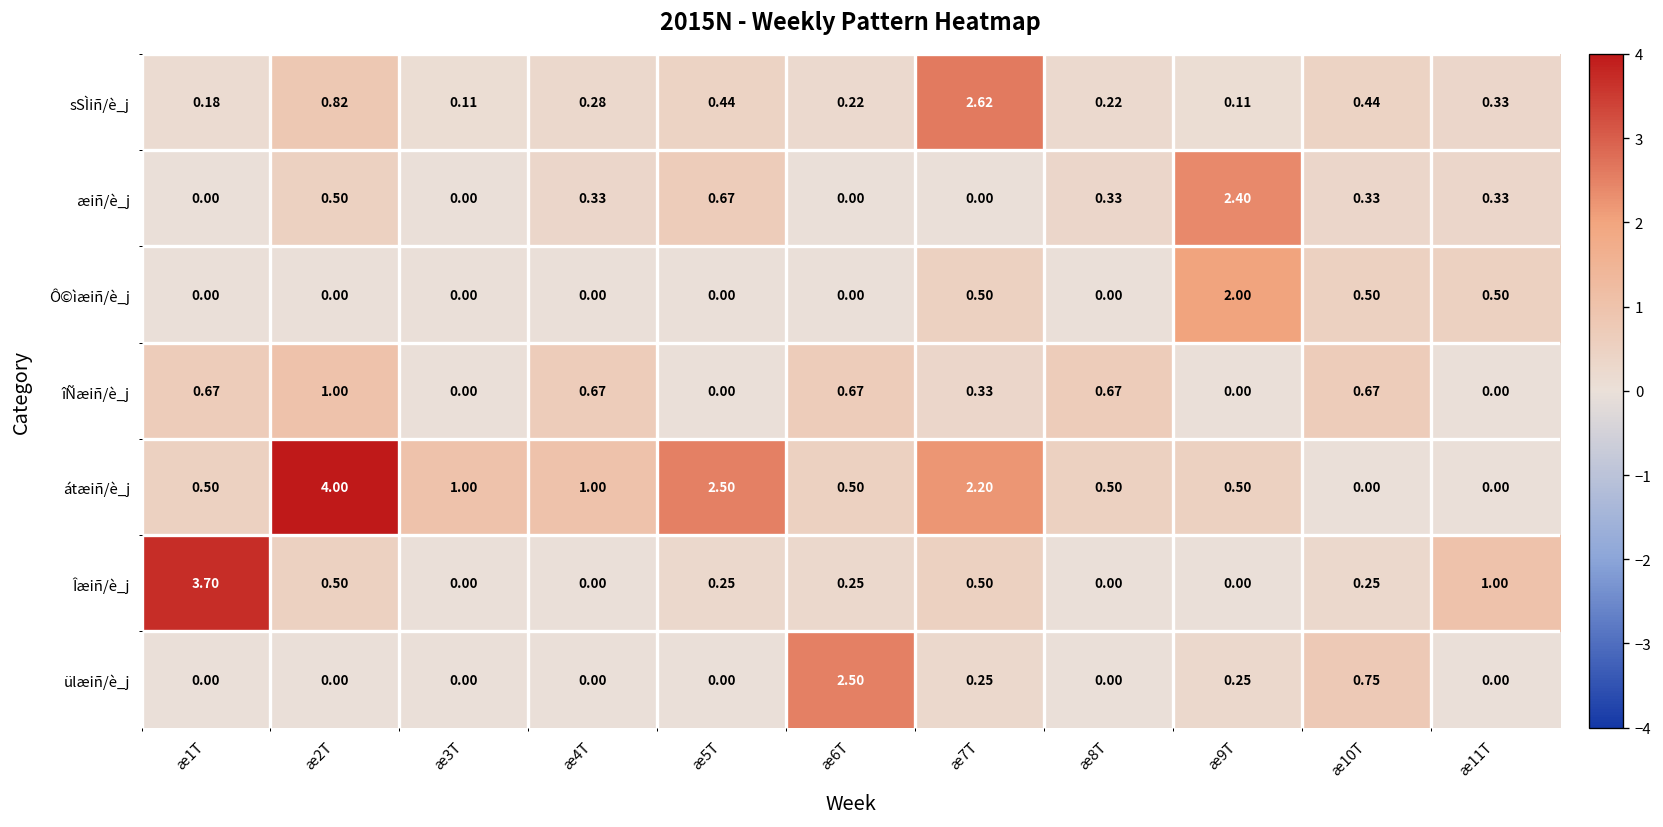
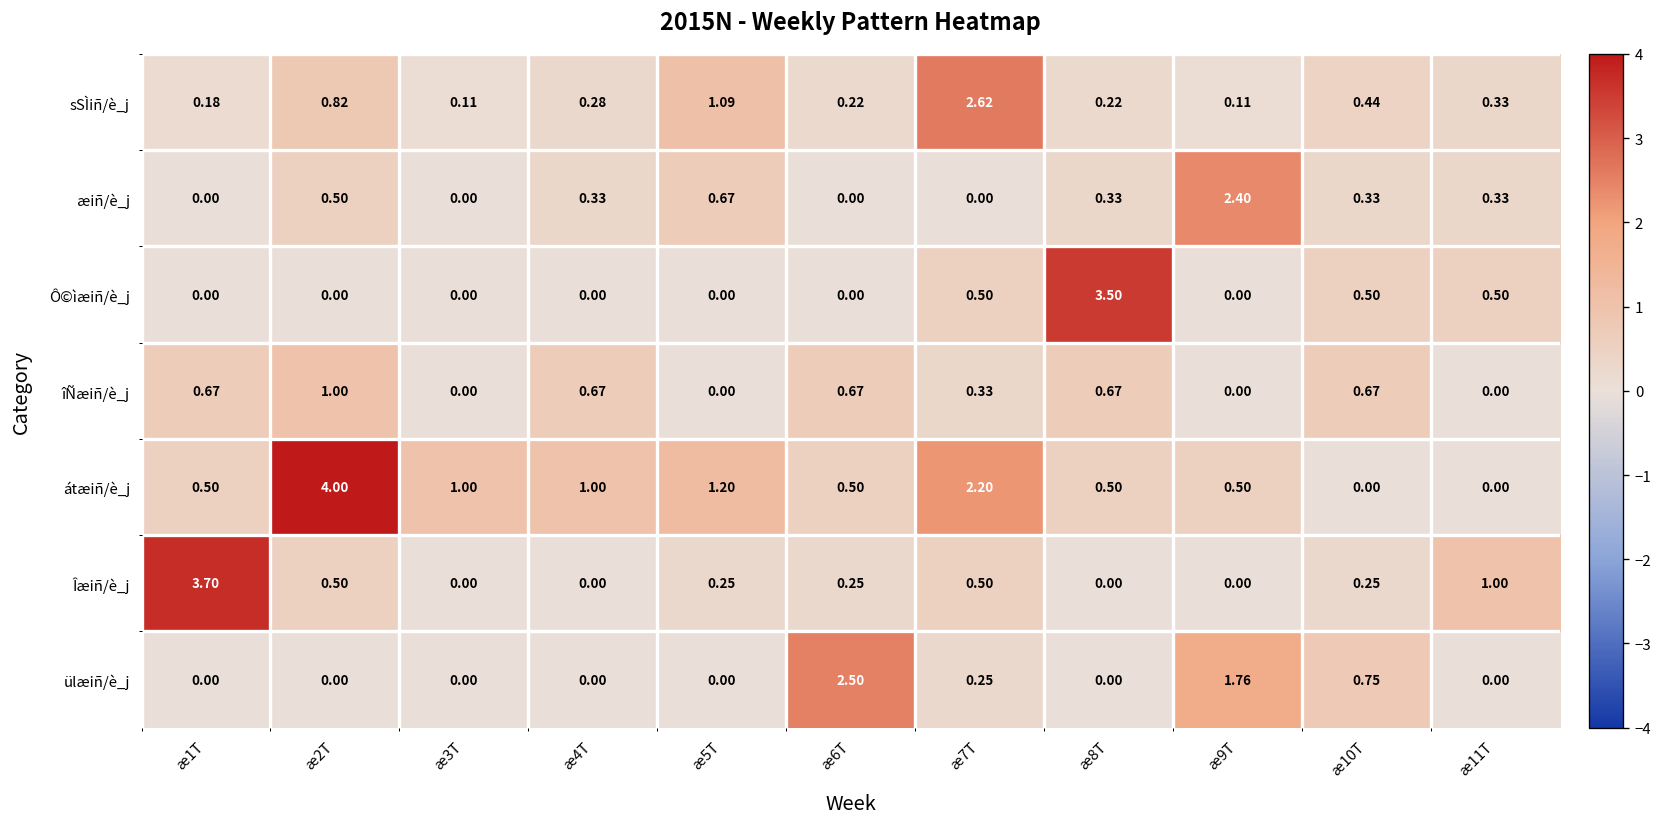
  {
    "sSÌiñ/è_j": {
      "æ1T": 0.18,
      "æ2T": 0.82,
      "æ3T": 0.11,
      "æ4T": 0.28,
-     "æ5T": 0.44,
+     "æ5T": 1.09,
      "æ6T": 0.22,
      "æ7T": 2.62,
      "æ8T": 0.22,
      "æ9T": 0.11,
      "æ10T": 0.44,
      "æ11T": 0.33
    },
    "æiñ/è_j": {
      "æ1T": 0.00,
      "æ2T": 0.50,
      "æ3T": 0.00,
      "æ4T": 0.33,
      "æ5T": 0.67,
      "æ6T": 0.00,
      "æ7T": 0.00,
      "æ8T": 0.33,
      "æ9T": 2.40,
      "æ10T": 0.33,
      "æ11T": 0.33
    },
    "Ô©ìæiñ/è_j": {
      "æ1T": 0.00,
      "æ2T": 0.00,
      "æ3T": 0.00,
      "æ4T": 0.00,
      "æ5T": 0.00,
      "æ6T": 0.00,
      "æ7T": 0.50,
-     "æ8T": 0.00,
-     "æ9T": 2.00,
+     "æ8T": 3.50,
+     "æ9T": 0.00,
      "æ10T": 0.50,
      "æ11T": 0.50
    },
    "îÑæiñ/è_j": {
      "æ1T": 0.67,
      "æ2T": 1.00,
      "æ3T": 0.00,
      "æ4T": 0.67,
      "æ5T": 0.00,
      "æ6T": 0.67,
      "æ7T": 0.33,
      "æ8T": 0.67,
      "æ9T": 0.00,
      "æ10T": 0.67,
      "æ11T": 0.00
    },
    "átæiñ/è_j": {
      "æ1T": 0.50,
      "æ2T": 4.00,
      "æ3T": 1.00,
      "æ4T": 1.00,
-     "æ5T": 2.50,
+     "æ5T": 1.20,
      "æ6T": 0.50,
      "æ7T": 2.20,
      "æ8T": 0.50,
      "æ9T": 0.50,
      "æ10T": 0.00,
      "æ11T": 0.00
    },
    "Îæiñ/è_j": {
      "æ1T": 3.70,
      "æ2T": 0.50,
      "æ3T": 0.00,
      "æ4T": 0.00,
      "æ5T": 0.25,
      "æ6T": 0.25,
      "æ7T": 0.50,
      "æ8T": 0.00,
      "æ9T": 0.00,
      "æ10T": 0.25,
      "æ11T": 1.00
    },
    "ülæiñ/è_j": {
      "æ1T": 0.00,
      "æ2T": 0.00,
      "æ3T": 0.00,
      "æ4T": 0.00,
      "æ5T": 0.00,
      "æ6T": 2.50,
      "æ7T": 0.25,
      "æ8T": 0.00,
-     "æ9T": 0.25,
+     "æ9T": 1.76,
      "æ10T": 0.75,
      "æ11T": 0.00
    }
  }
